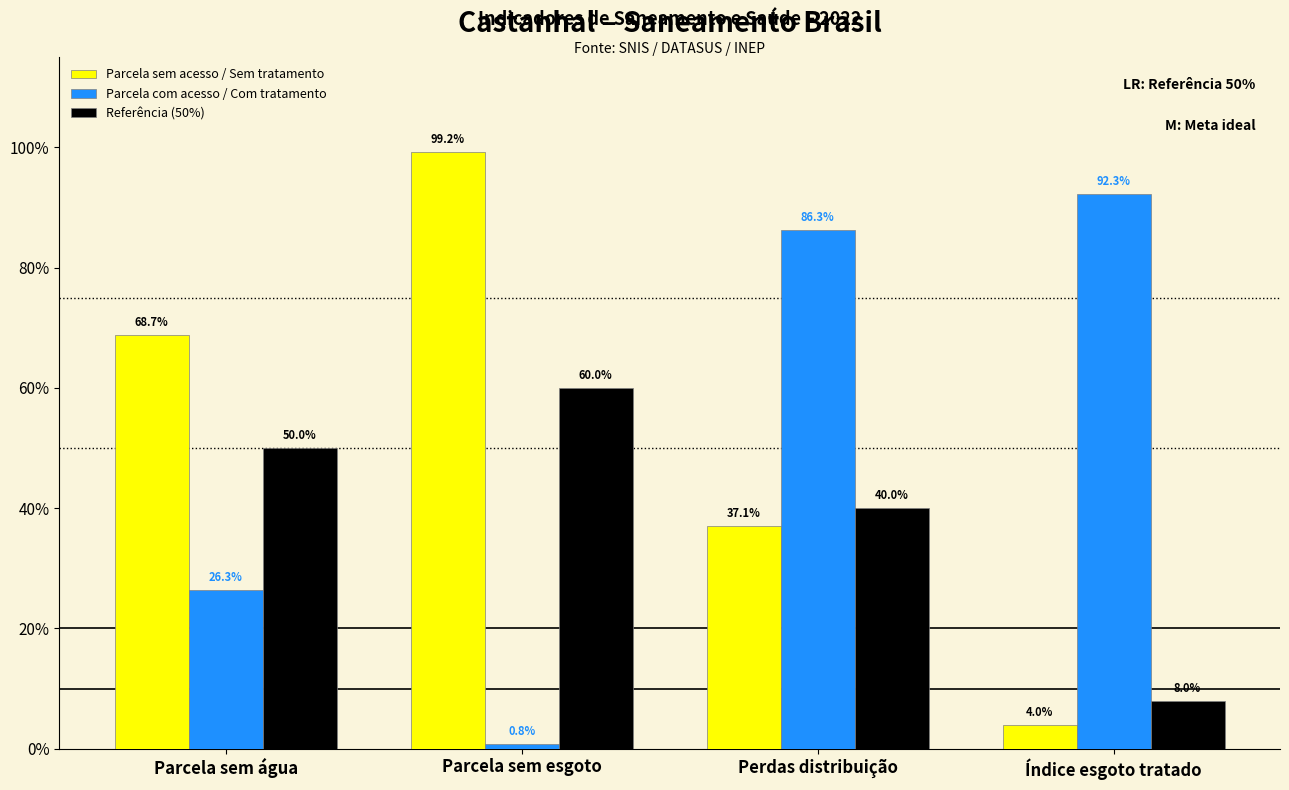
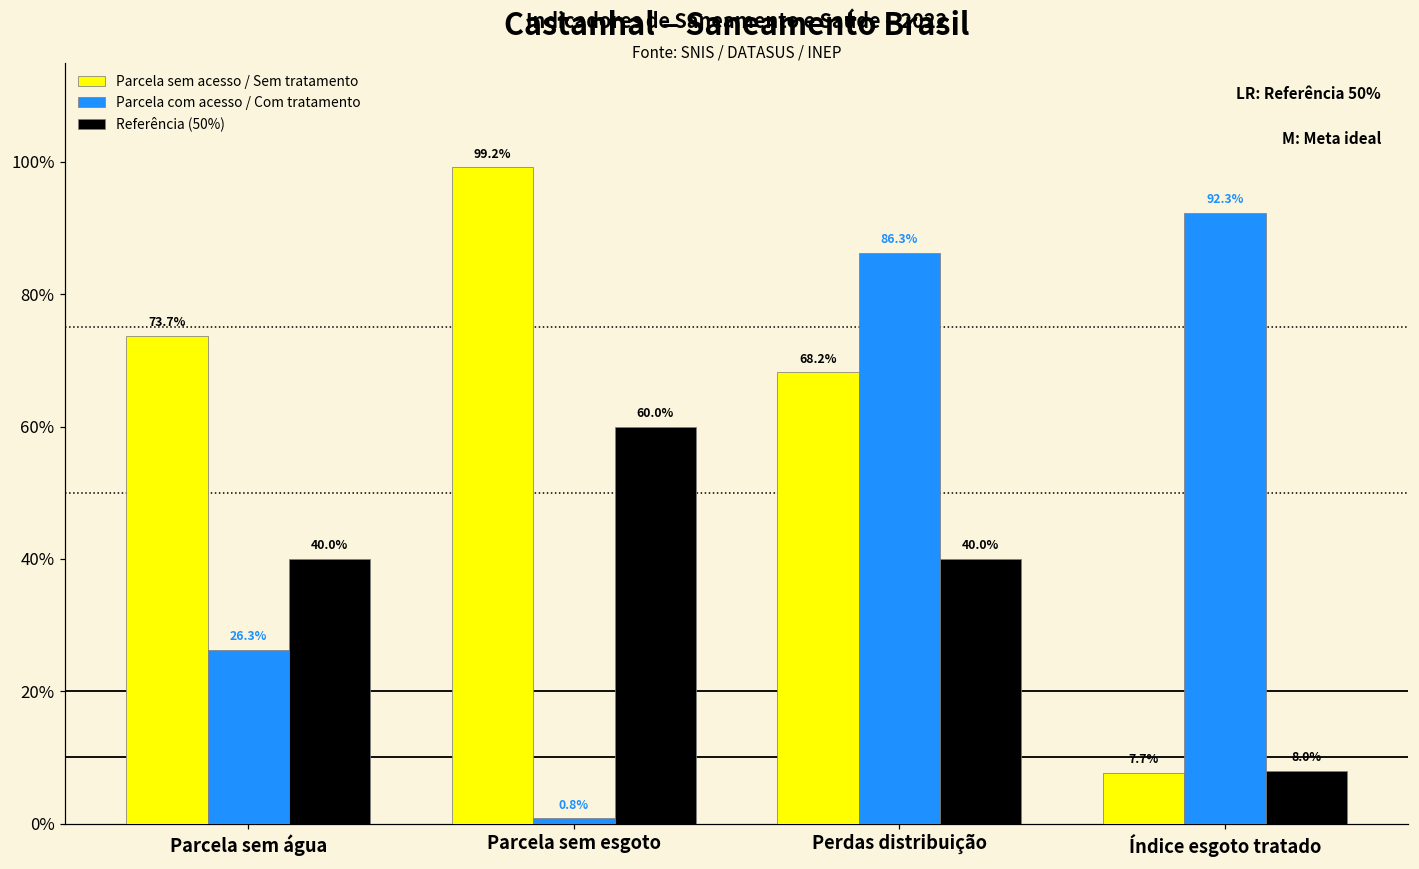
  {
    "Parcela sem acesso / Sem tratamento": {
-     "Parcela sem água": "68.7%",
+     "Parcela sem água": "73.7%",
      "Parcela sem esgoto": "99.2%",
-     "Perdas distribuição": "37.1%",
-     "Índice esgoto tratado": "4.0%"
+     "Perdas distribuição": "68.2%",
+     "Índice esgoto tratado": "7.7%"
    },
    "Parcela com acesso / Com tratamento": {
      "Parcela sem água": "26.3%",
      "Parcela sem esgoto": "0.8%",
      "Perdas distribuição": "86.3%",
      "Índice esgoto tratado": "92.3%"
    },
    "Referência (50%)": {
-     "Parcela sem água": "50.0%",
+     "Parcela sem água": "40.0%",
      "Parcela sem esgoto": "60.0%",
      "Perdas distribuição": "40.0%",
      "Índice esgoto tratado": "8.0%"
    }
  }
